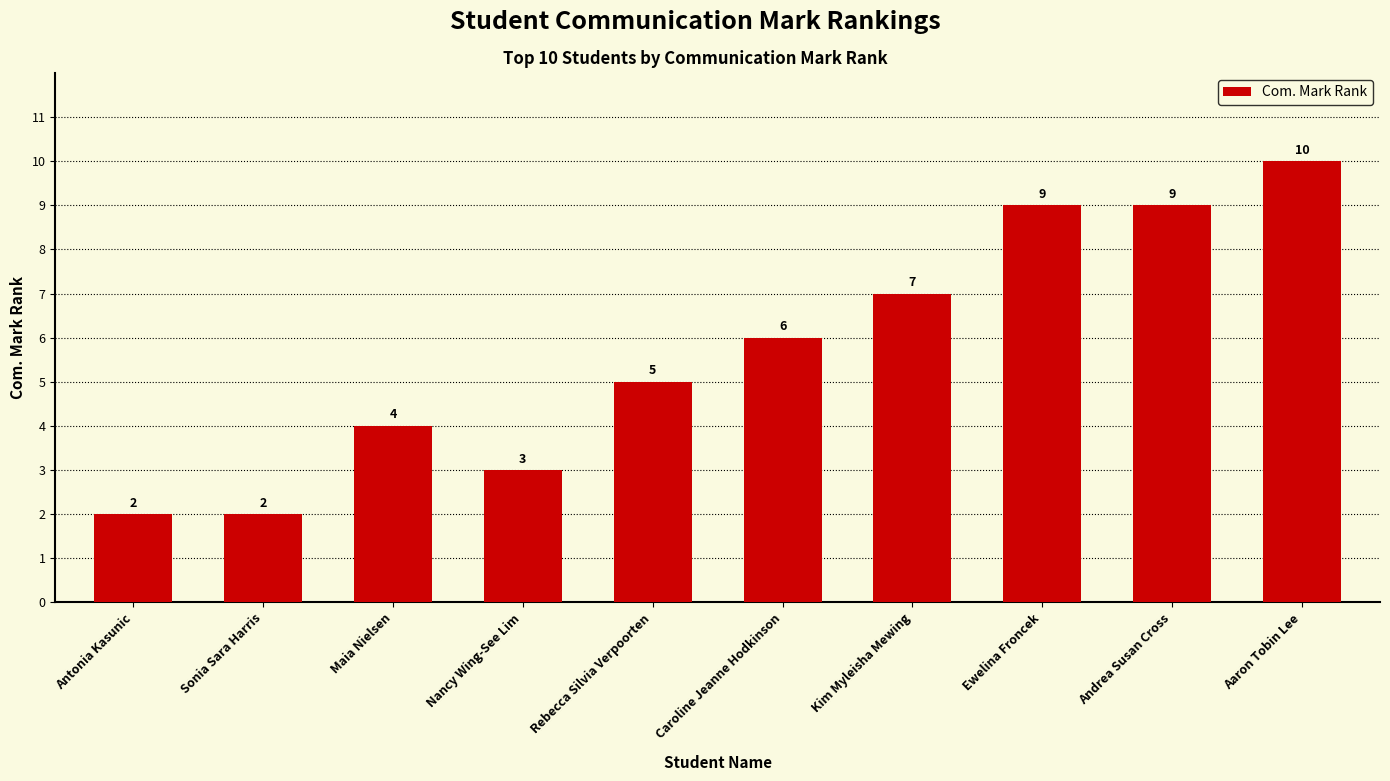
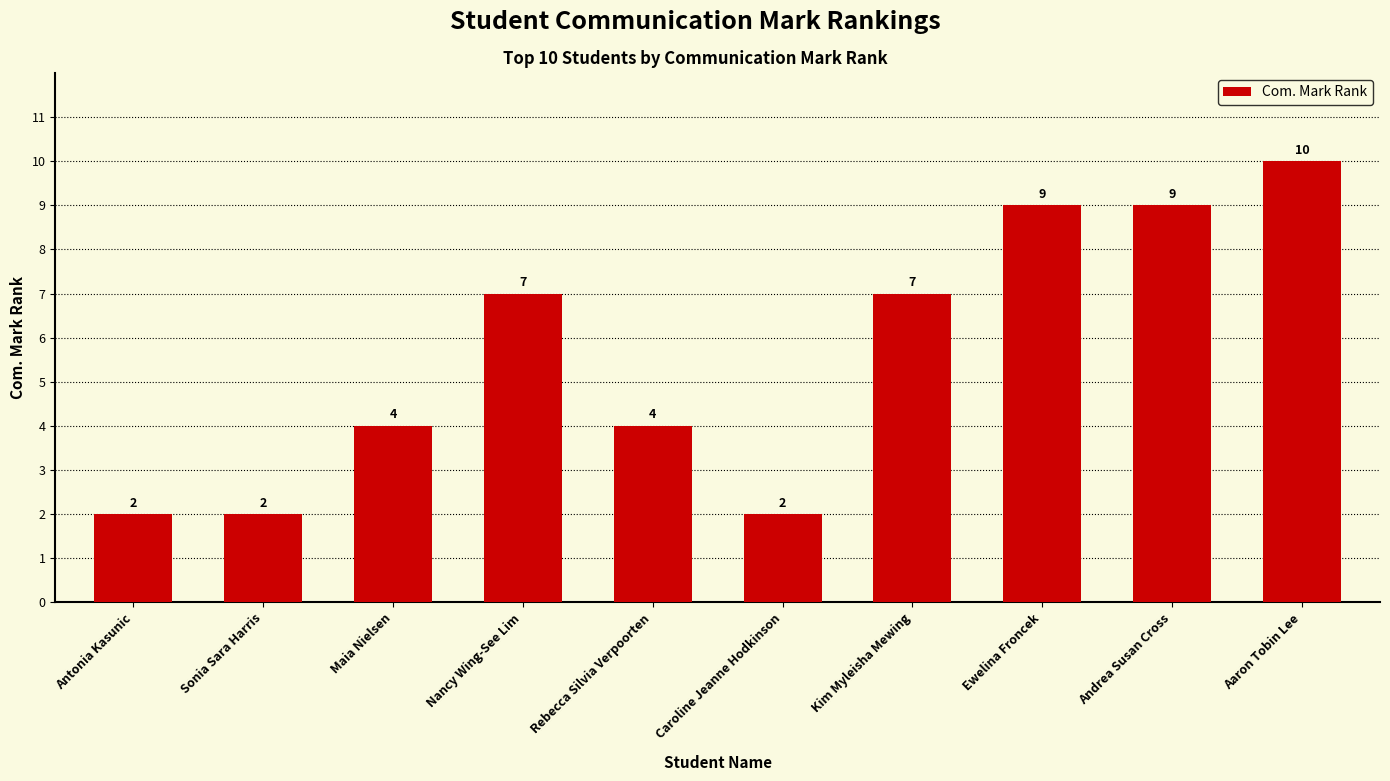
  {
    "Antonia Kasunic": 2,
    "Sonia Sara Harris": 2,
    "Maia Nielsen": 4,
-   "Nancy Wing-See Lim": 3,
-   "Rebecca Silvia Verpoorten": 5,
-   "Caroline Jeanne Hodkinson": 6,
+   "Nancy Wing-See Lim": 7,
+   "Rebecca Silvia Verpoorten": 4,
+   "Caroline Jeanne Hodkinson": 2,
    "Kim Myleisha Mewing": 7,
    "Ewelina Froncek": 9,
    "Andrea Susan Cross": 9,
    "Aaron Tobin Lee": 10
  }
